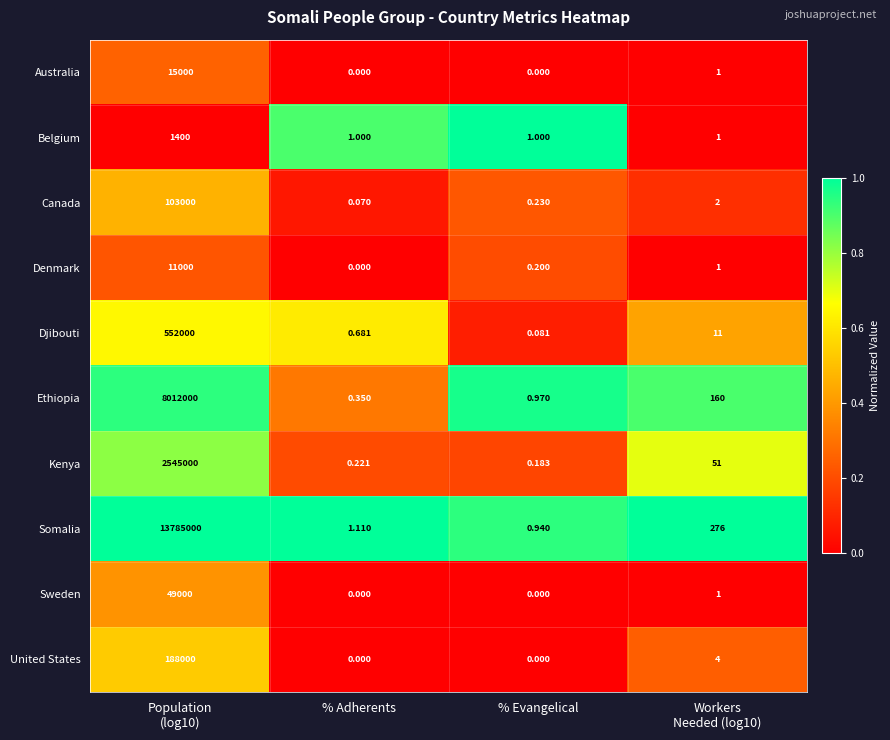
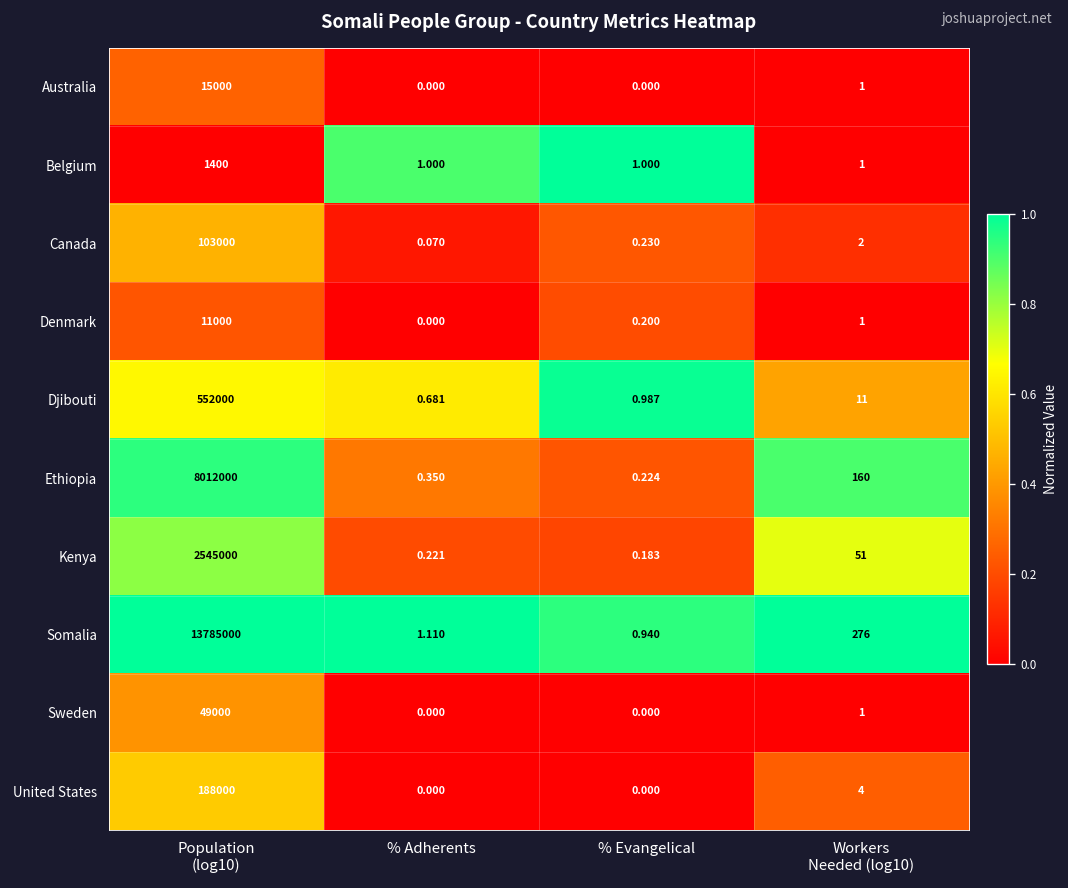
  {
    "Australia": {
      "Population (log10)": 15000,
      "% Adherents": 0.000,
      "% Evangelical": 0.000,
      "Workers Needed (log10)": 1
    },
    "Belgium": {
      "Population (log10)": 1400,
      "% Adherents": 1.000,
      "% Evangelical": 1.000,
      "Workers Needed (log10)": 1
    },
    "Canada": {
      "Population (log10)": 103000,
      "% Adherents": 0.070,
      "% Evangelical": 0.230,
      "Workers Needed (log10)": 2
    },
    "Denmark": {
      "Population (log10)": 11000,
      "% Adherents": 0.000,
      "% Evangelical": 0.200,
      "Workers Needed (log10)": 1
    },
    "Djibouti": {
      "Population (log10)": 552000,
      "% Adherents": 0.681,
-     "% Evangelical": 0.081,
+     "% Evangelical": 0.987,
      "Workers Needed (log10)": 11
    },
    "Ethiopia": {
      "Population (log10)": 8012000,
      "% Adherents": 0.350,
-     "% Evangelical": 0.970,
+     "% Evangelical": 0.224,
      "Workers Needed (log10)": 160
    },
    "Kenya": {
      "Population (log10)": 2545000,
      "% Adherents": 0.221,
      "% Evangelical": 0.183,
      "Workers Needed (log10)": 51
    },
    "Somalia": {
      "Population (log10)": 13785000,
      "% Adherents": 1.110,
      "% Evangelical": 0.940,
      "Workers Needed (log10)": 276
    },
    "Sweden": {
      "Population (log10)": 49000,
      "% Adherents": 0.000,
      "% Evangelical": 0.000,
      "Workers Needed (log10)": 1
    },
    "United States": {
      "Population (log10)": 188000,
      "% Adherents": 0.000,
      "% Evangelical": 0.000,
      "Workers Needed (log10)": 4
    }
  }
